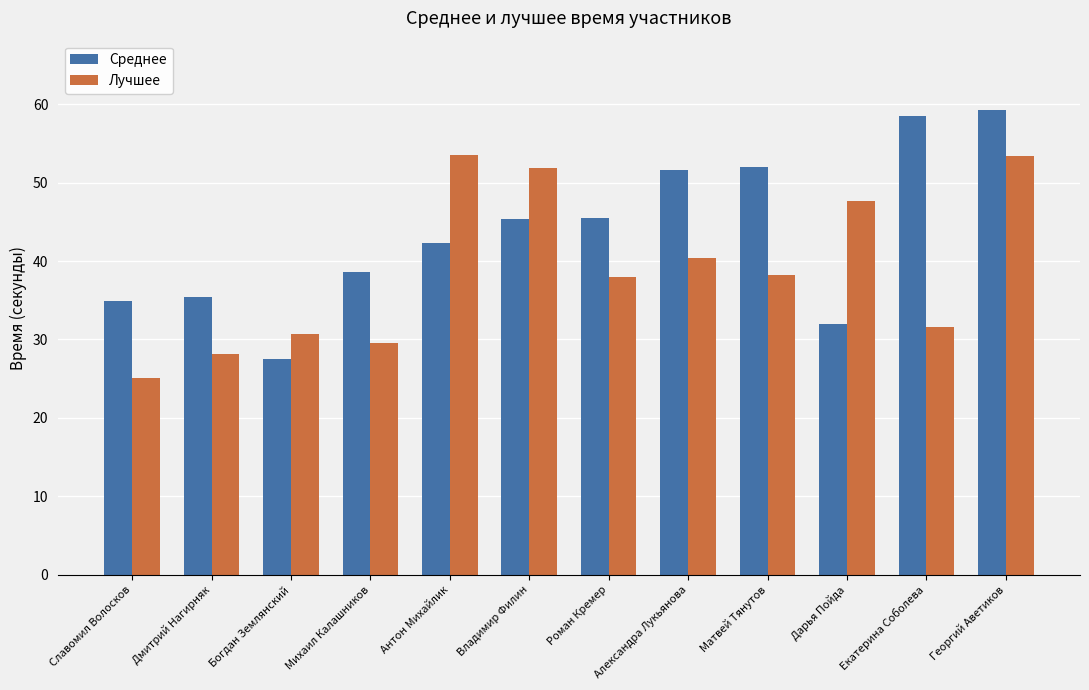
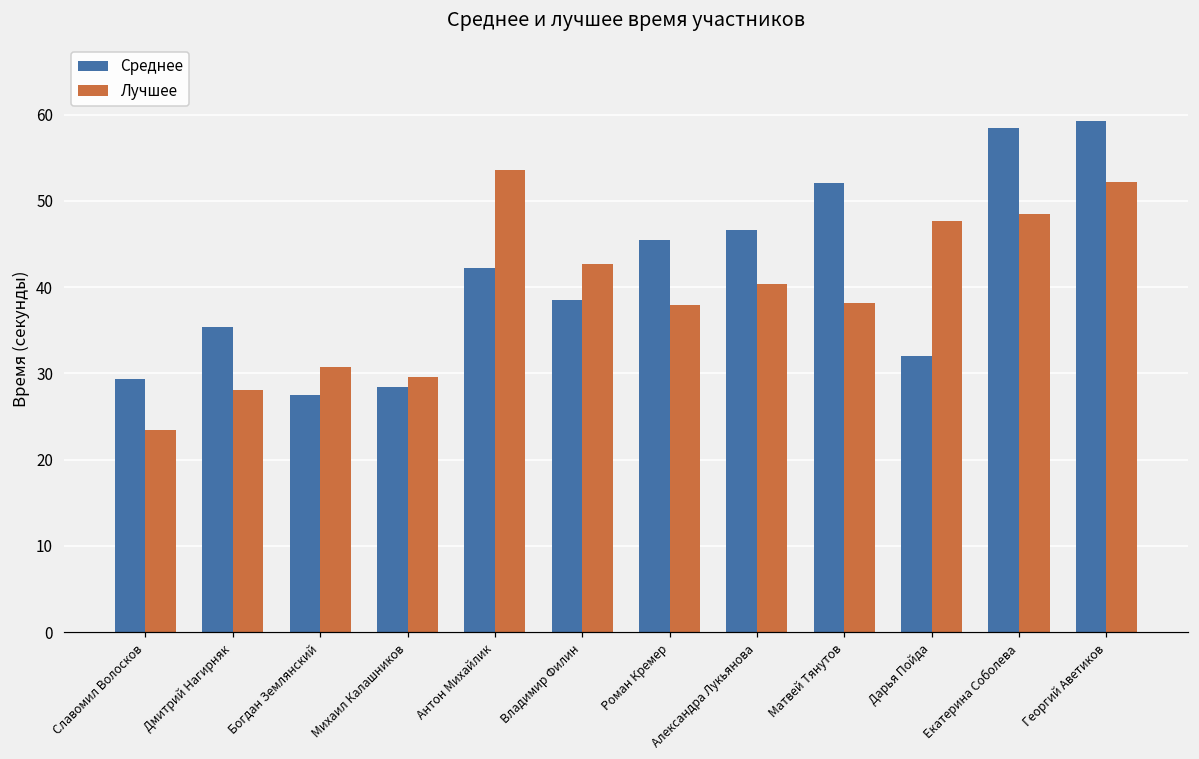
  {
    "Среднее": {
-     "Славомил Волосков": 35,
+     "Славомил Волосков": 29,
      "Дмитрий Нагирняк": 35,
      "Богдан Землянский": 28,
-     "Михаил Калашников": 39,
+     "Михаил Калашников": 28,
      "Антон Михайлик": 42,
-     "Владимир Филин": 45,
+     "Владимир Филин": 39,
      "Роман Кремер": 45,
-     "Александра Лукьянова": 52,
+     "Александра Лукьянова": 47,
      "Матвей Тянутов": 52,
      "Дарья Пойда": 32,
      "Екатерина Соболева": 59,
      "Георгий Аветиков": 59
    },
    "Лучшее": {
-     "Славомил Волосков": 25,
+     "Славомил Волосков": 23,
      "Дмитрий Нагирняк": 28,
      "Богдан Землянский": 31,
      "Михаил Калашников": 30,
      "Антон Михайлик": 54,
-     "Владимир Филин": 52,
+     "Владимир Филин": 43,
      "Роман Кремер": 38,
      "Александра Лукьянова": 40,
      "Матвей Тянутов": 38,
      "Дарья Пойда": 48,
-     "Екатерина Соболева": 32,
-     "Георгий Аветиков": 53
+     "Екатерина Соболева": 48,
+     "Георгий Аветиков": 52
    }
  }
